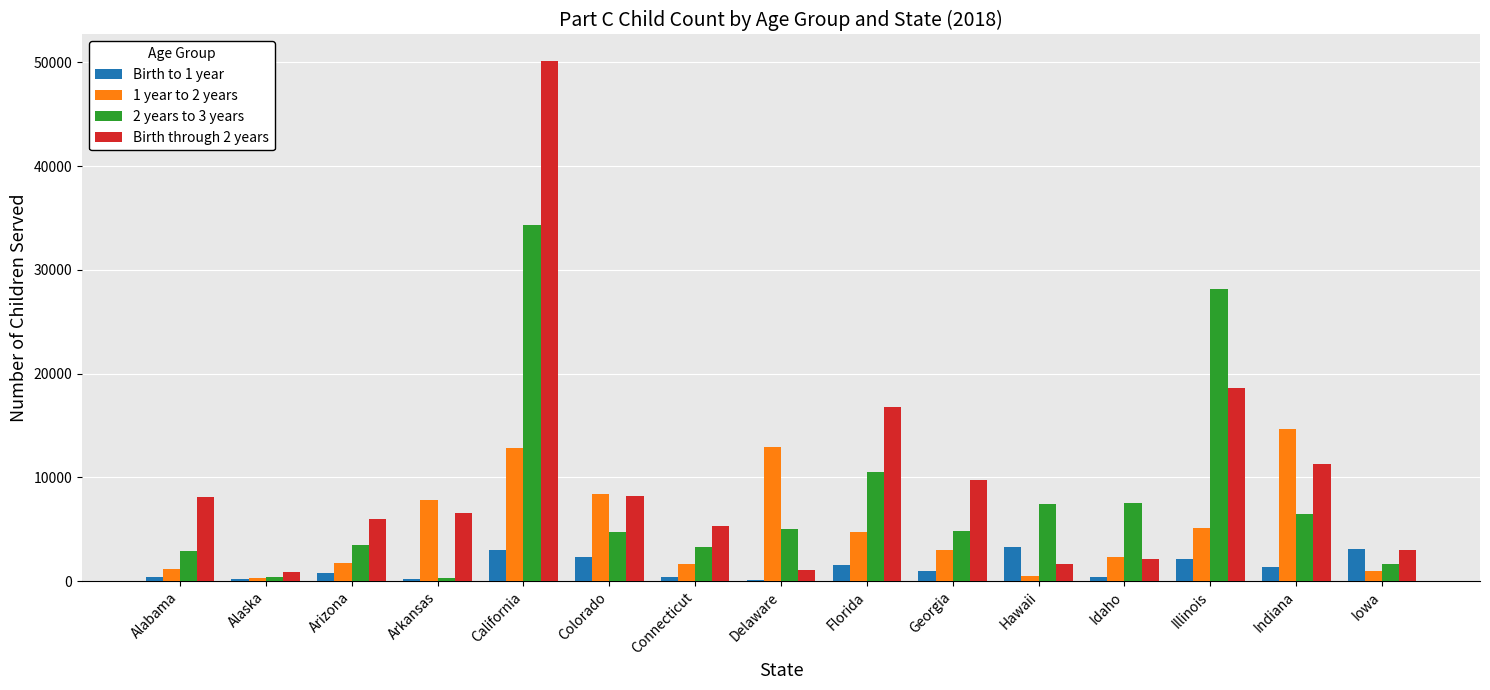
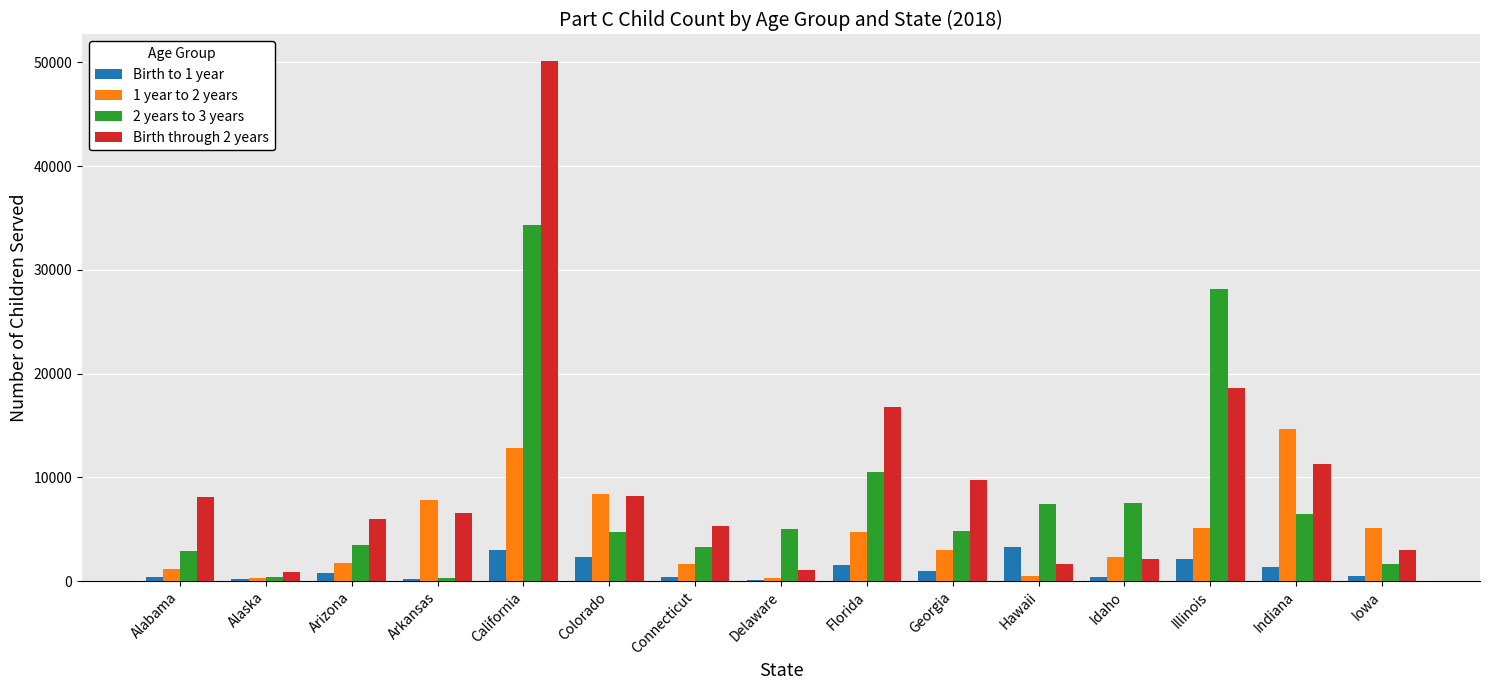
  {
    "Birth to 1 year": {
      "Alabama": 400,
      "Arizona": 800,
      "California": 3000,
      "Colorado": 2300,
      "Connecticut": 400,
      "Florida": 1600,
      "Georgia": 1000,
      "Hawaii": 3300,
      "Idaho": 400,
      "Illinois": 2100,
      "Indiana": 1300,
-     "Iowa": 3100
+     "Iowa": 500
    },
    "1 year to 2 years": {
      "Alabama": 1200,
      "Alaska": 300,
      "Arizona": 1800,
      "Arkansas": 7800,
      "California": 12800,
      "Colorado": 8400,
      "Connecticut": 1600,
-     "Delaware": 12900,
+     "Delaware": 300,
      "Florida": 4700,
      "Georgia": 3000,
      "Hawaii": 500,
      "Idaho": 2300,
      "Illinois": 5100,
      "Indiana": 14700,
-     "Iowa": 1000
+     "Iowa": 5200
    },
    "2 years to 3 years": {
      "Alabama": 2900,
      "Alaska": 400,
      "Arizona": 3400,
      "Arkansas": 300,
      "California": 34300,
      "Colorado": 4800,
      "Connecticut": 3300,
      "Delaware": 5000,
      "Florida": 10600,
      "Georgia": 4800,
      "Hawaii": 7400,
      "Idaho": 7500,
      "Illinois": 28100,
      "Indiana": 6500,
      "Iowa": 1600
    },
    "Birth through 2 years": {
      "Alabama": 8100,
      "Alaska": 800,
      "Arizona": 6000,
      "Arkansas": 6500,
      "California": 50200,
      "Colorado": 8200,
      "Connecticut": 5300,
      "Delaware": 1100,
      "Florida": 16800,
      "Georgia": 9700,
      "Hawaii": 1600,
      "Idaho": 2100,
      "Illinois": 18600,
      "Indiana": 11300,
      "Iowa": 3000
    }
  }
